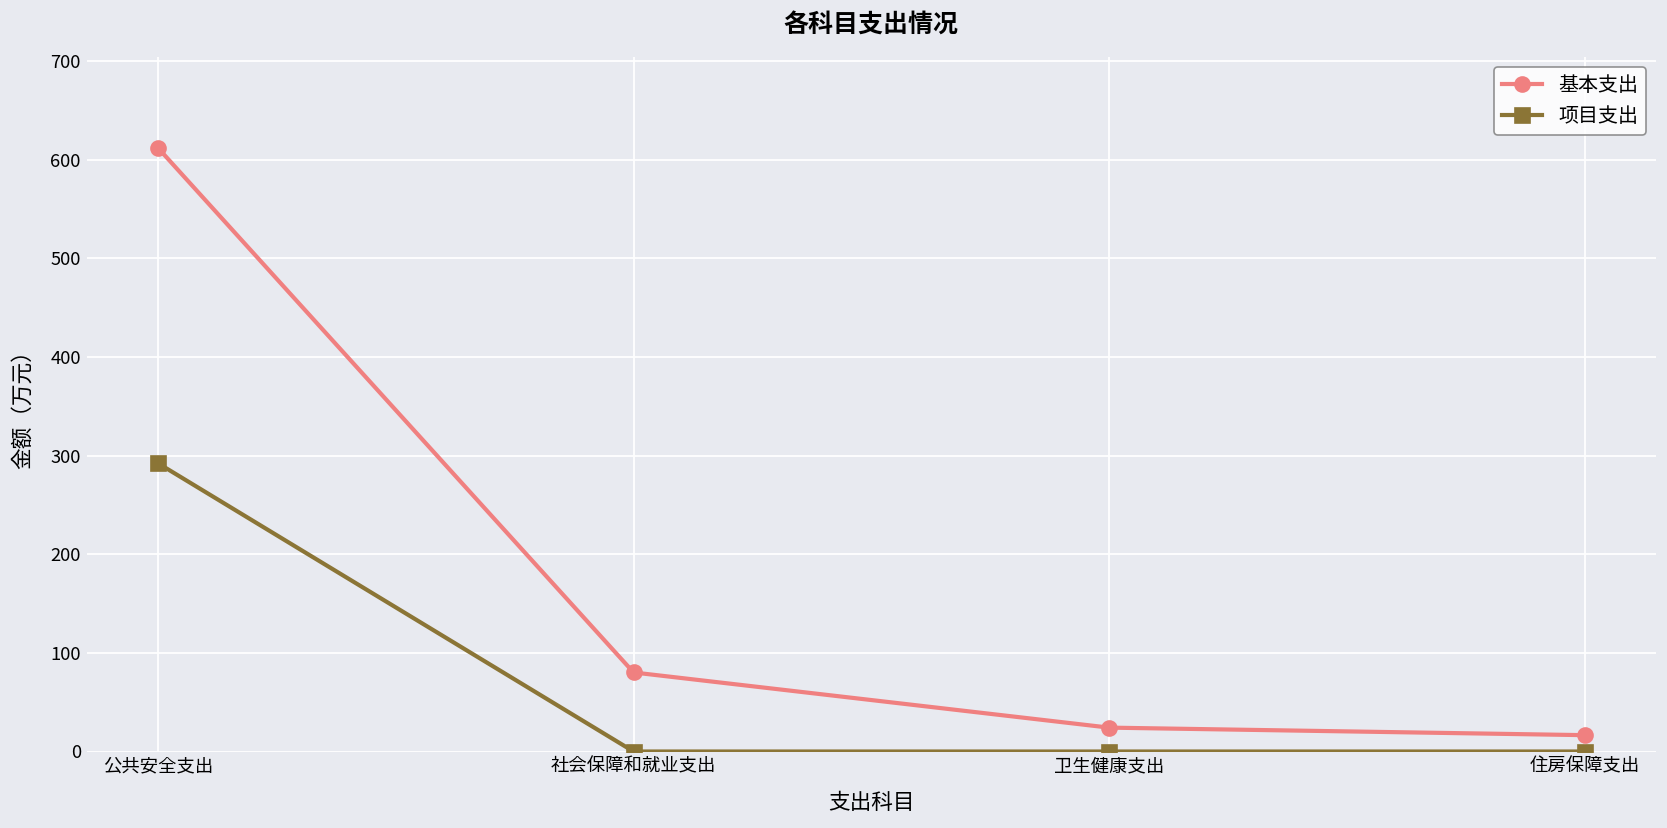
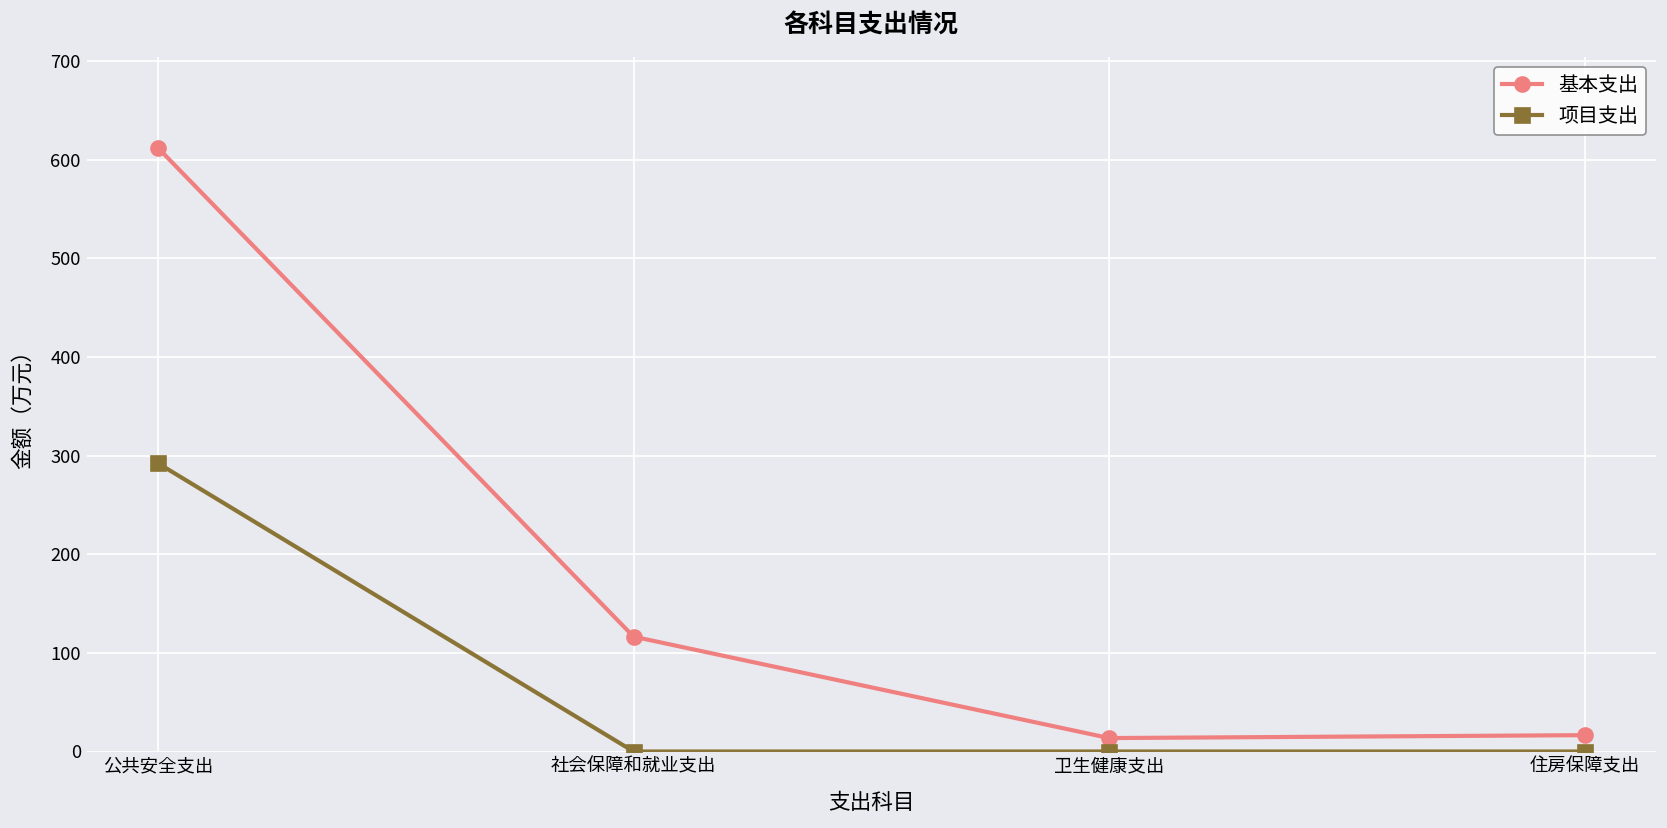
  {
    "基本支出": {
      "公共安全支出": 610,
-     "社会保障和就业支出": 80,
-     "卫生健康支出": 20,
+     "社会保障和就业支出": 120,
+     "卫生健康支出": 10,
      "住房保障支出": 20
    },
    "项目支出": {
      "公共安全支出": 290,
      "社会保障和就业支出": 0,
      "卫生健康支出": 0,
      "住房保障支出": 0
    }
  }
